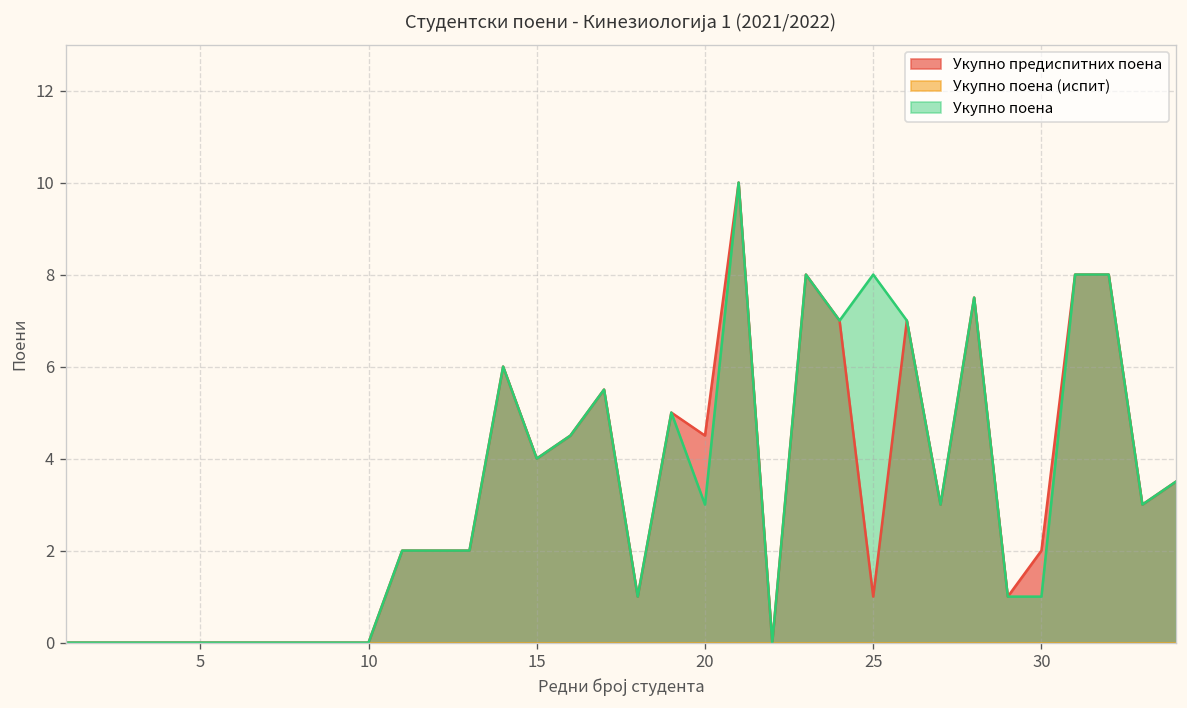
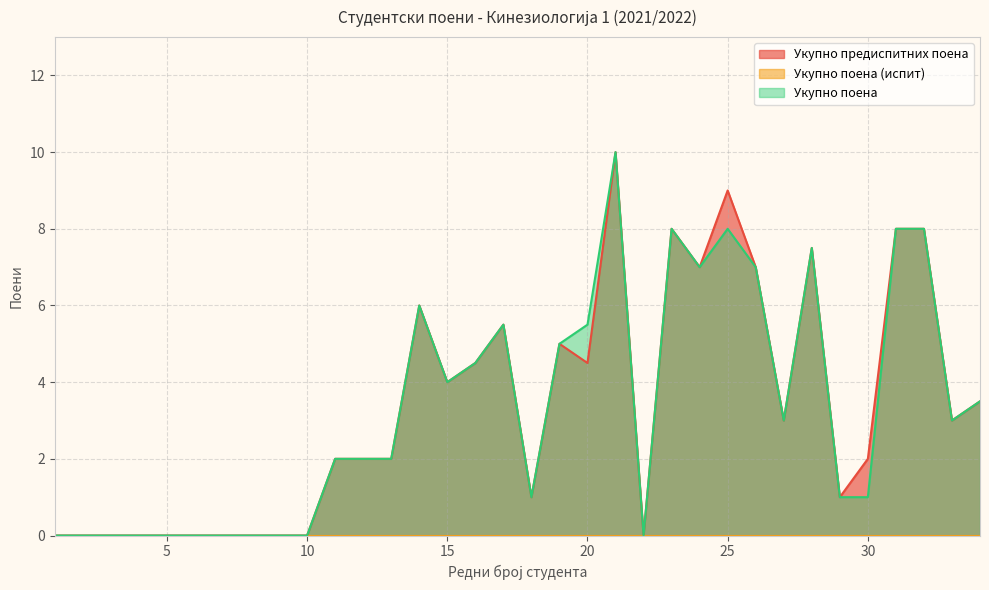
  {
    "Укупно предиспитних поена": {
      "20": 4.5,
-     "25": 1,
+     "25": 9,
      "30": 2
    },
    "Укупно поена (испит)": {
      "15": 0.0,
      "20": 0.0,
      "25": 0.0,
      "30": 0.0
    },
    "Укупно поена": {
-     "20": 3.0,
+     "20": 5.5,
      "25": 8.0,
      "30": 1.0
    }
  }
